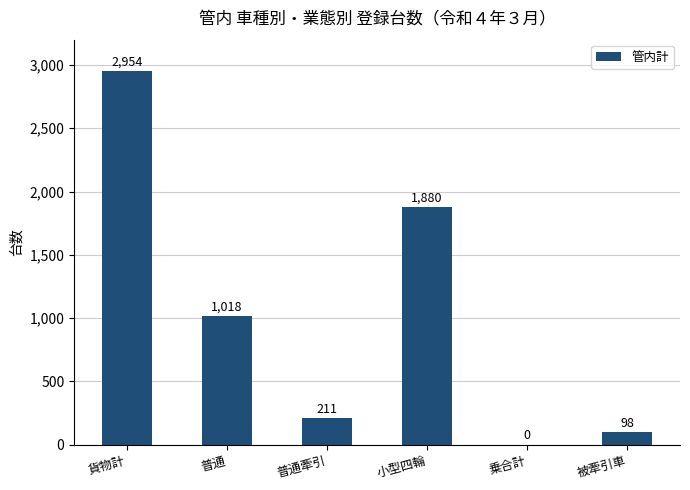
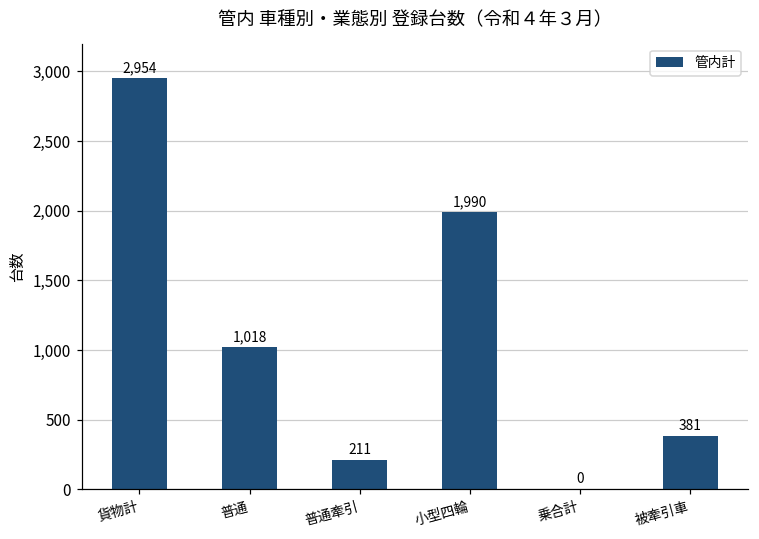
  {
    "貨物計": "2,954",
    "普通": "1,018",
    "普通牽引": "211",
-   "小型四輪": "1,880",
+   "小型四輪": "1,990",
    "乗合計": "0",
-   "被牽引車": "98"
+   "被牽引車": "381"
  }
